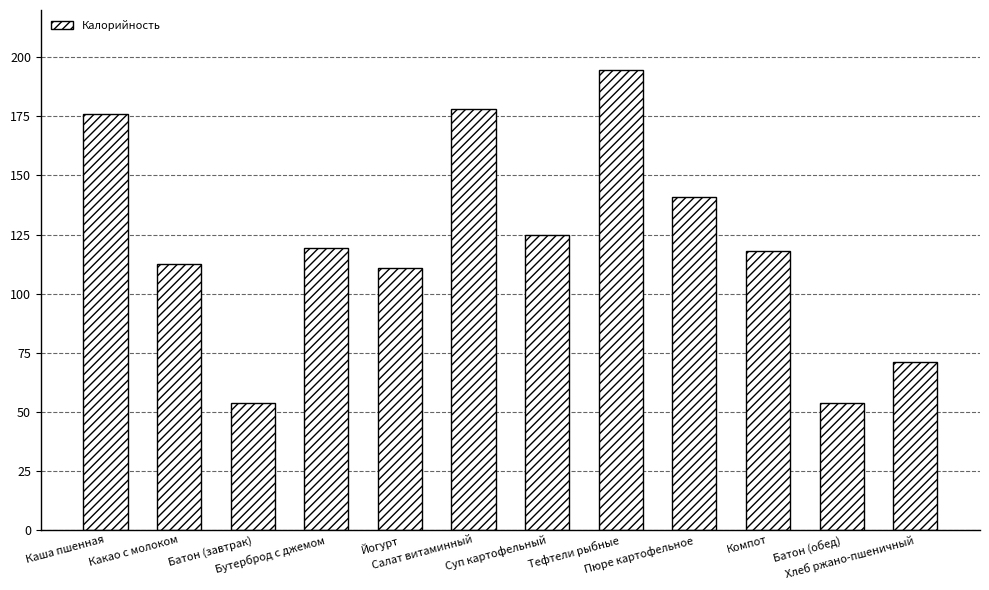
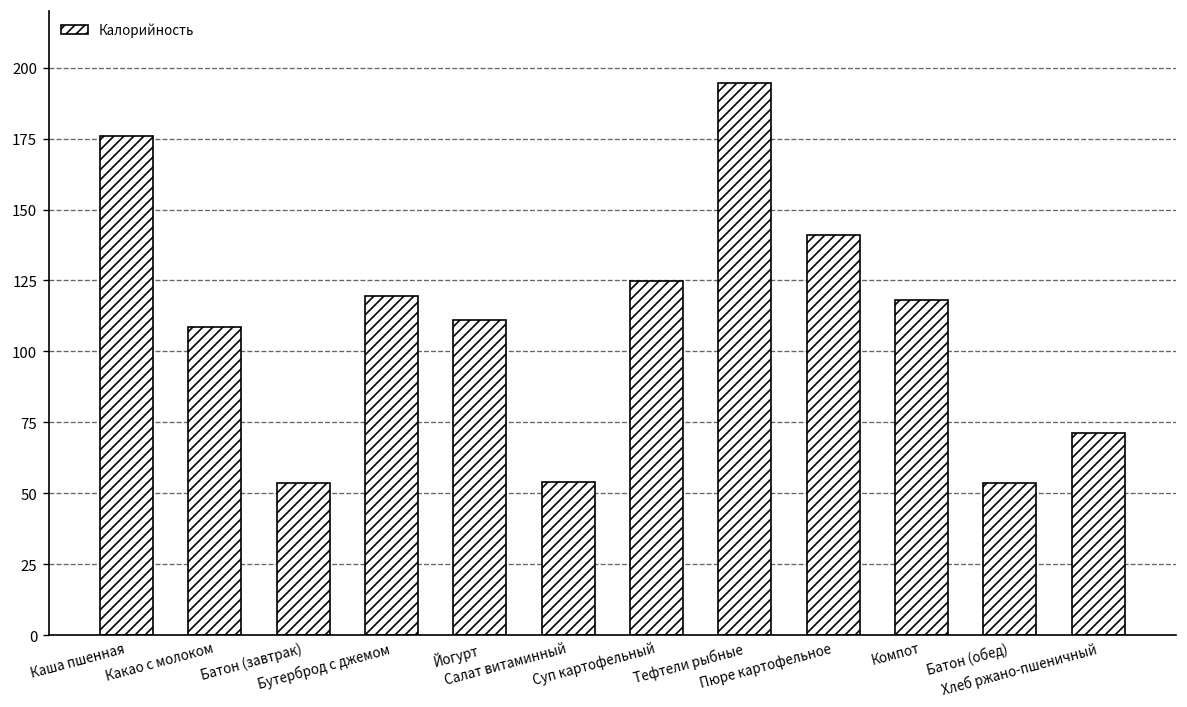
  {
    "Каша пшенная": 176,
-   "Какао с молоком": 112,
+   "Какао с молоком": 109,
    "Батон (завтрак)": 54,
    "Бутерброд с джемом": 119,
    "Йогурт": 111,
-   "Салат витаминный": 178,
+   "Салат витаминный": 54,
    "Суп картофельный": 125,
    "Тефтели рыбные": 195,
    "Пюре картофельное": 141,
    "Компот": 118,
    "Батон (обед)": 54,
    "Хлеб ржано-пшеничный": 71
  }
